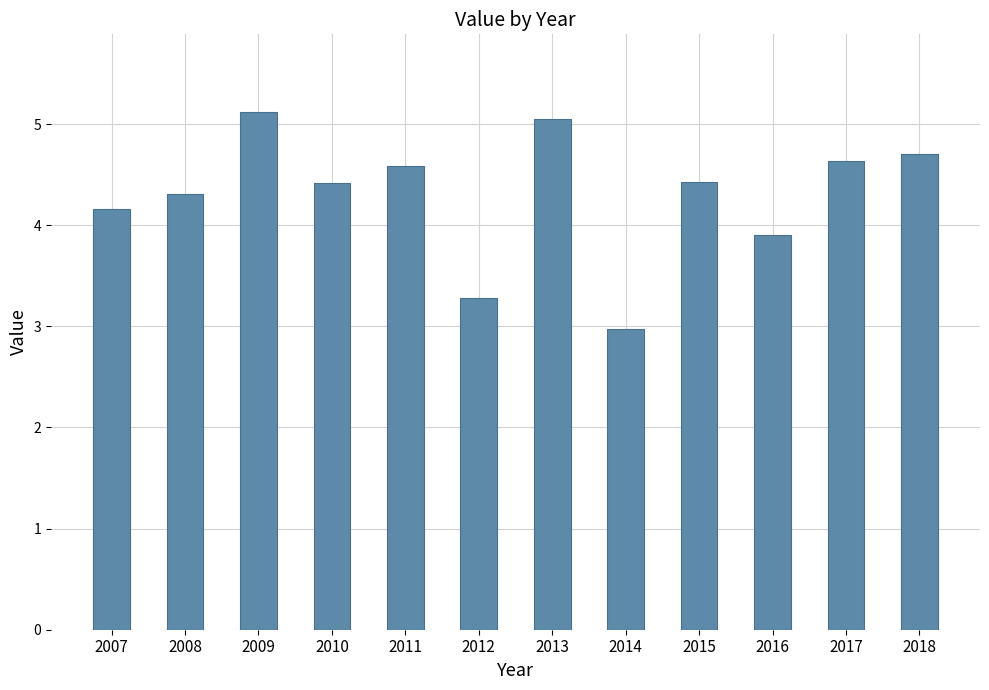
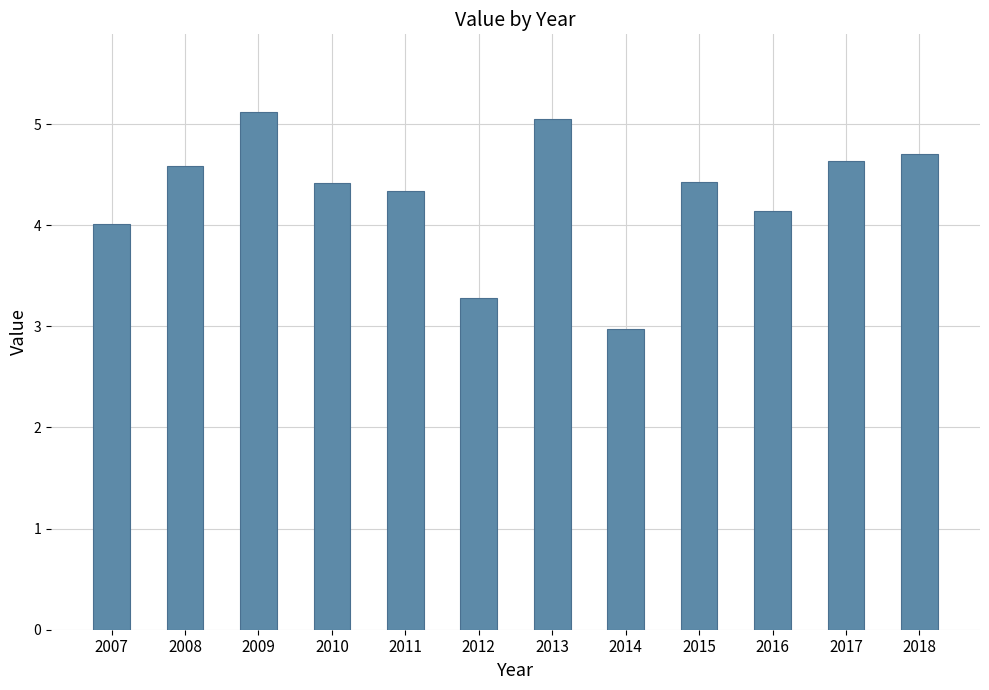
  {
-   "2007": 4.16,
-   "2008": 4.31,
+   "2007": 4.01,
+   "2008": 4.59,
    "2009": 5.12,
    "2010": 4.42,
-   "2011": 4.59,
+   "2011": 4.34,
    "2012": 3.28,
    "2013": 5.05,
    "2014": 2.97,
    "2015": 4.43,
-   "2016": 3.90,
+   "2016": 4.14,
    "2017": 4.64,
    "2018": 4.70
  }
